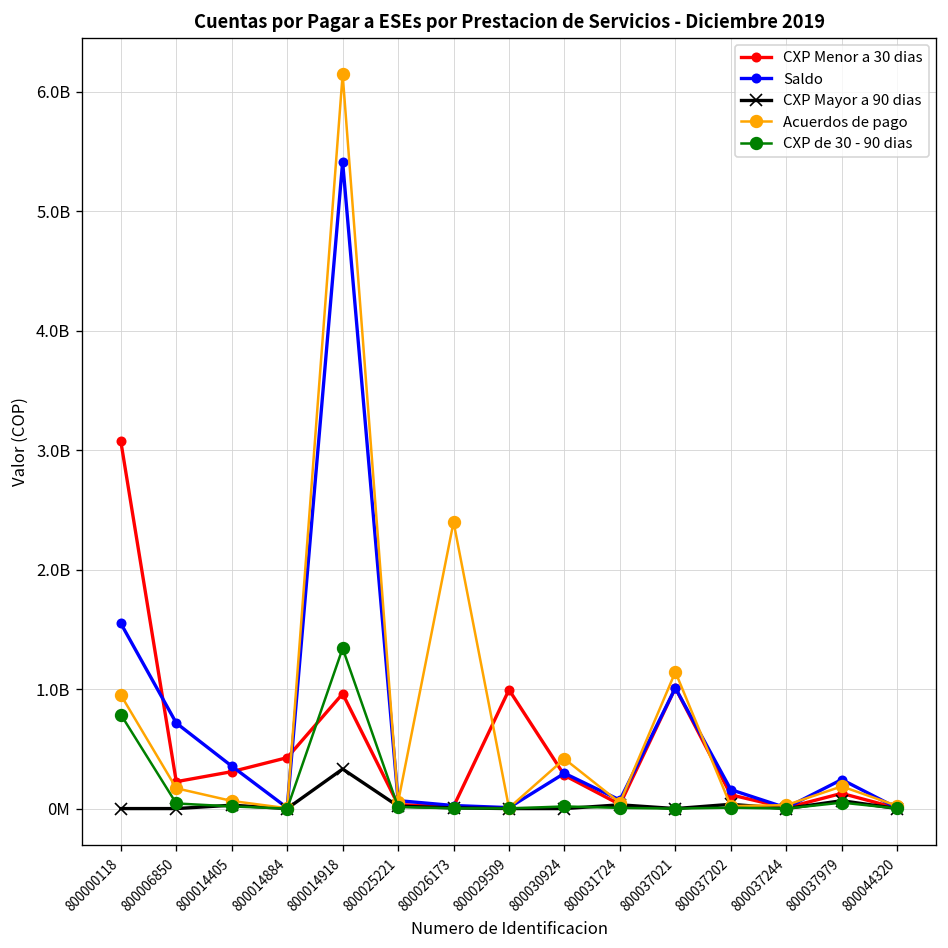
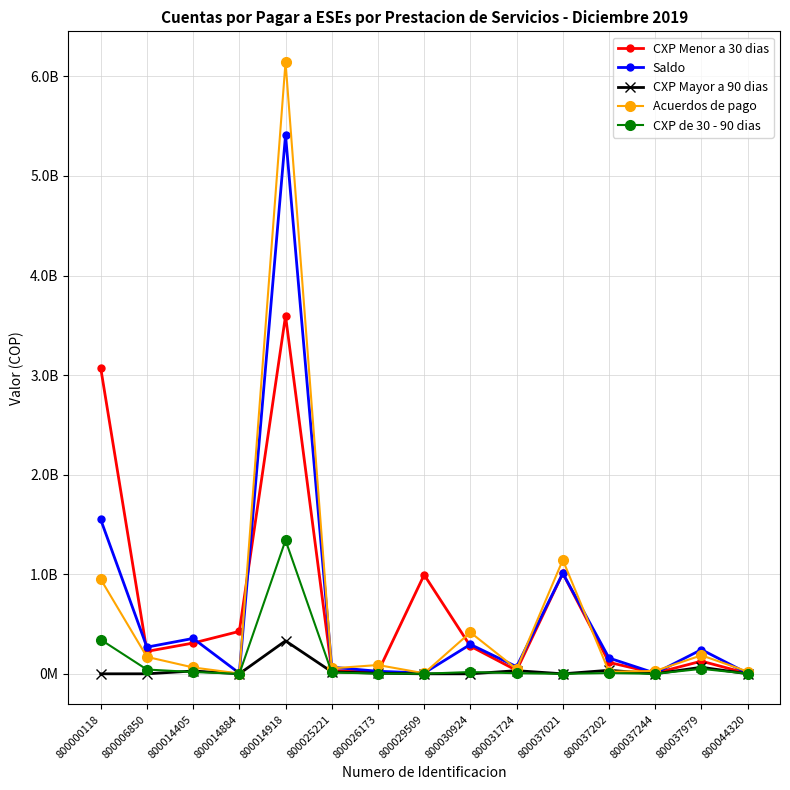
  {
    "CXP Menor a 30 dias": {
      "800000118": 3100000000,
      "800006850": 200000000,
      "800014405": 300000000,
      "800014884": 400000000,
-     "800014918": 1000000000,
+     "800014918": 3600000000,
      "800029509": 1000000000,
      "800037202": 100000000,
      "800037979": 100000000
    },
    "Saldo": {
      "800000118": 1500000000,
-     "800006850": 700000000,
+     "800006850": 300000000,
      "800014405": 400000000,
      "800014918": 5400000000,
      "800037202": 200000000,
      "800037979": 200000000
    },
    "CXP Mayor a 90 dias": {
      "800000118": 0,
      "800006850": 0,
      "800014918": 300000000
    },
    "Acuerdos de pago": {
      "800000118": 1000000000,
      "800006850": 200000000,
      "800014405": 100000000,
      "800014918": 6100000000,
-     "800026173": 2400000000,
+     "800026173": 100000000,
      "800030924": 400000000,
      "800037021": 1100000000,
      "800037979": 200000000
    },
    "CXP de 30 - 90 dias": {
-     "800000118": 800000000,
+     "800000118": 300000000,
      "800006850": 0,
      "800014918": 1300000000
    }
  }
